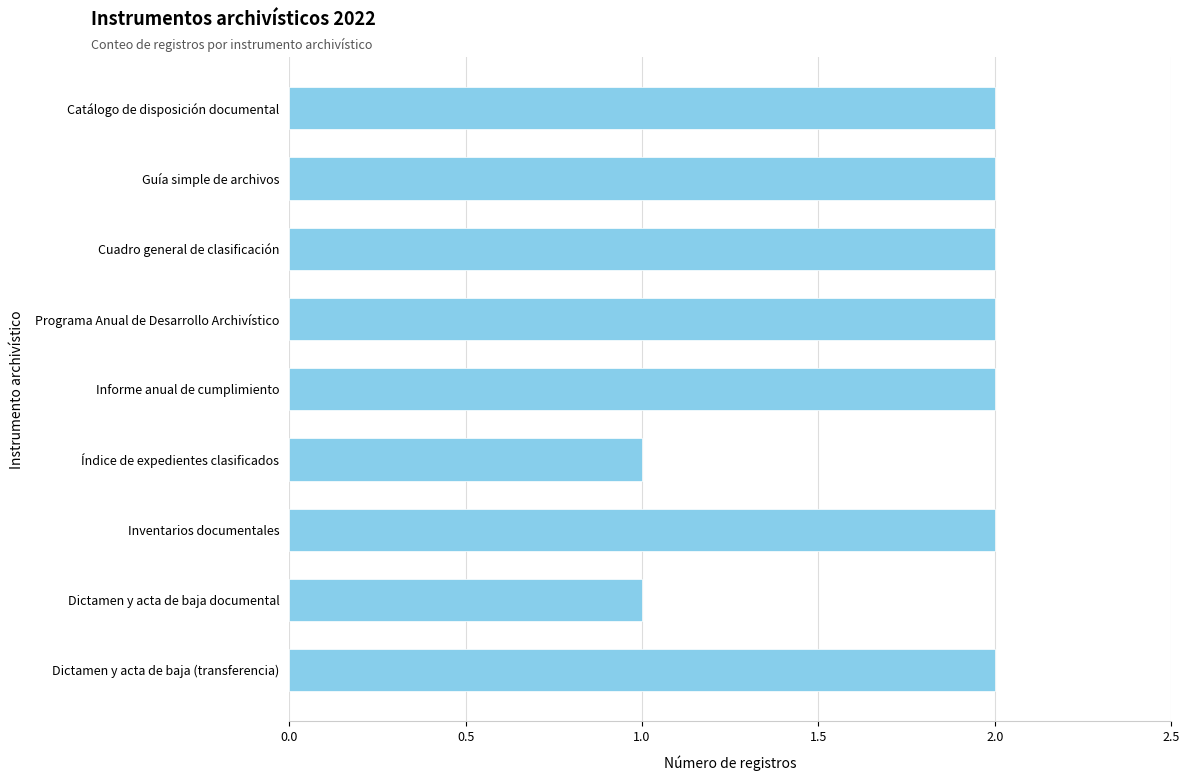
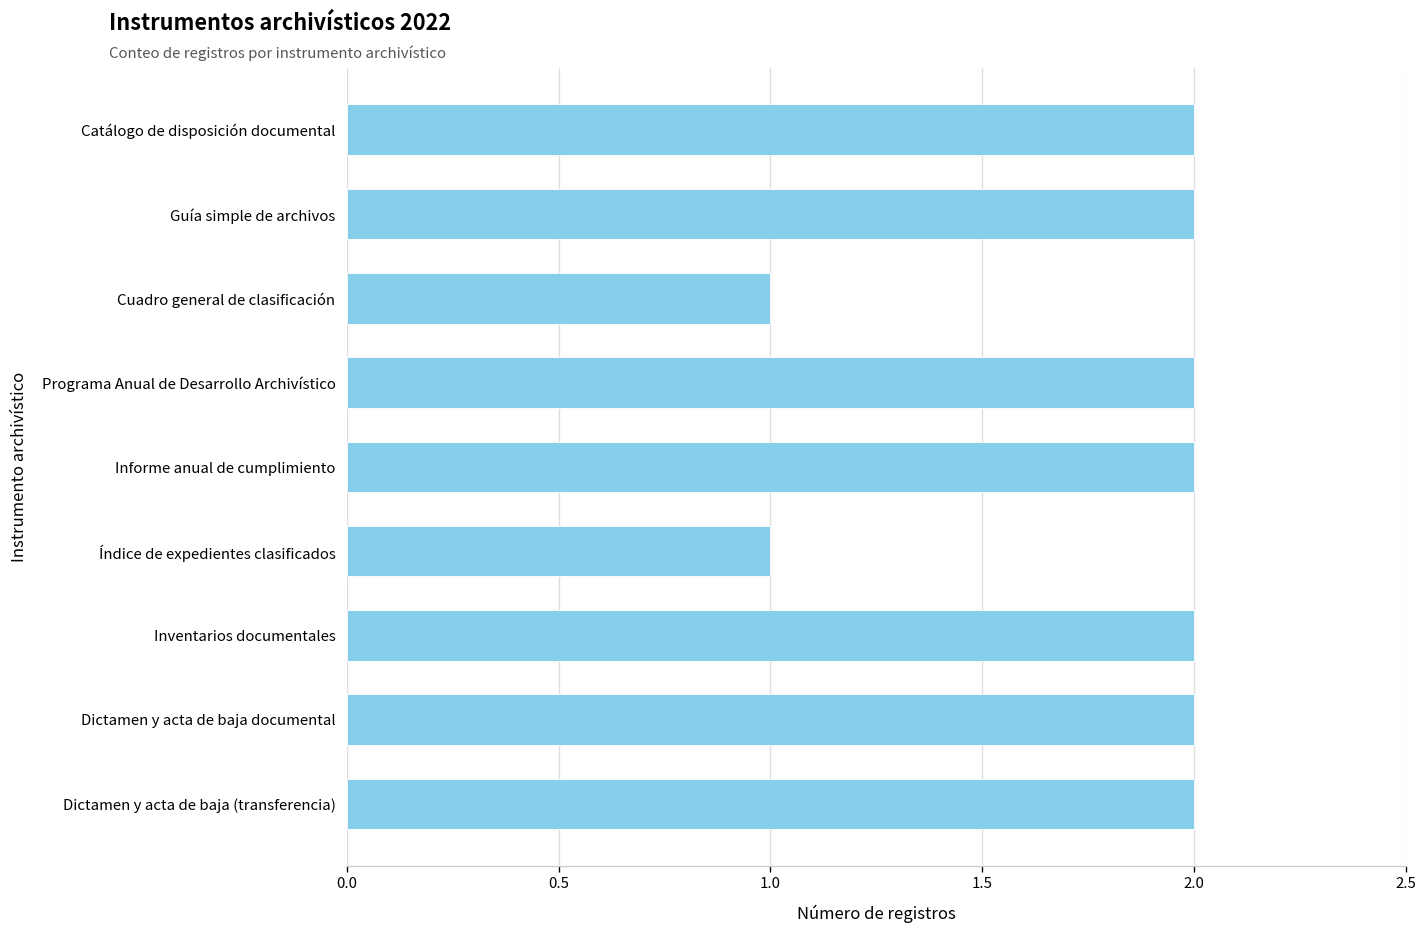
  {
    "Catálogo de disposición documental": 2,
    "Guía simple de archivos": 2,
-   "Cuadro general de clasificación": 2,
+   "Cuadro general de clasificación": 1,
    "Programa Anual de Desarrollo Archivístico": 2,
    "Informe anual de cumplimiento": 2,
    "Índice de expedientes clasificados": 1,
    "Inventarios documentales": 2,
-   "Dictamen y acta de baja documental": 1,
+   "Dictamen y acta de baja documental": 2,
    "Dictamen y acta de baja (transferencia)": 2
  }
